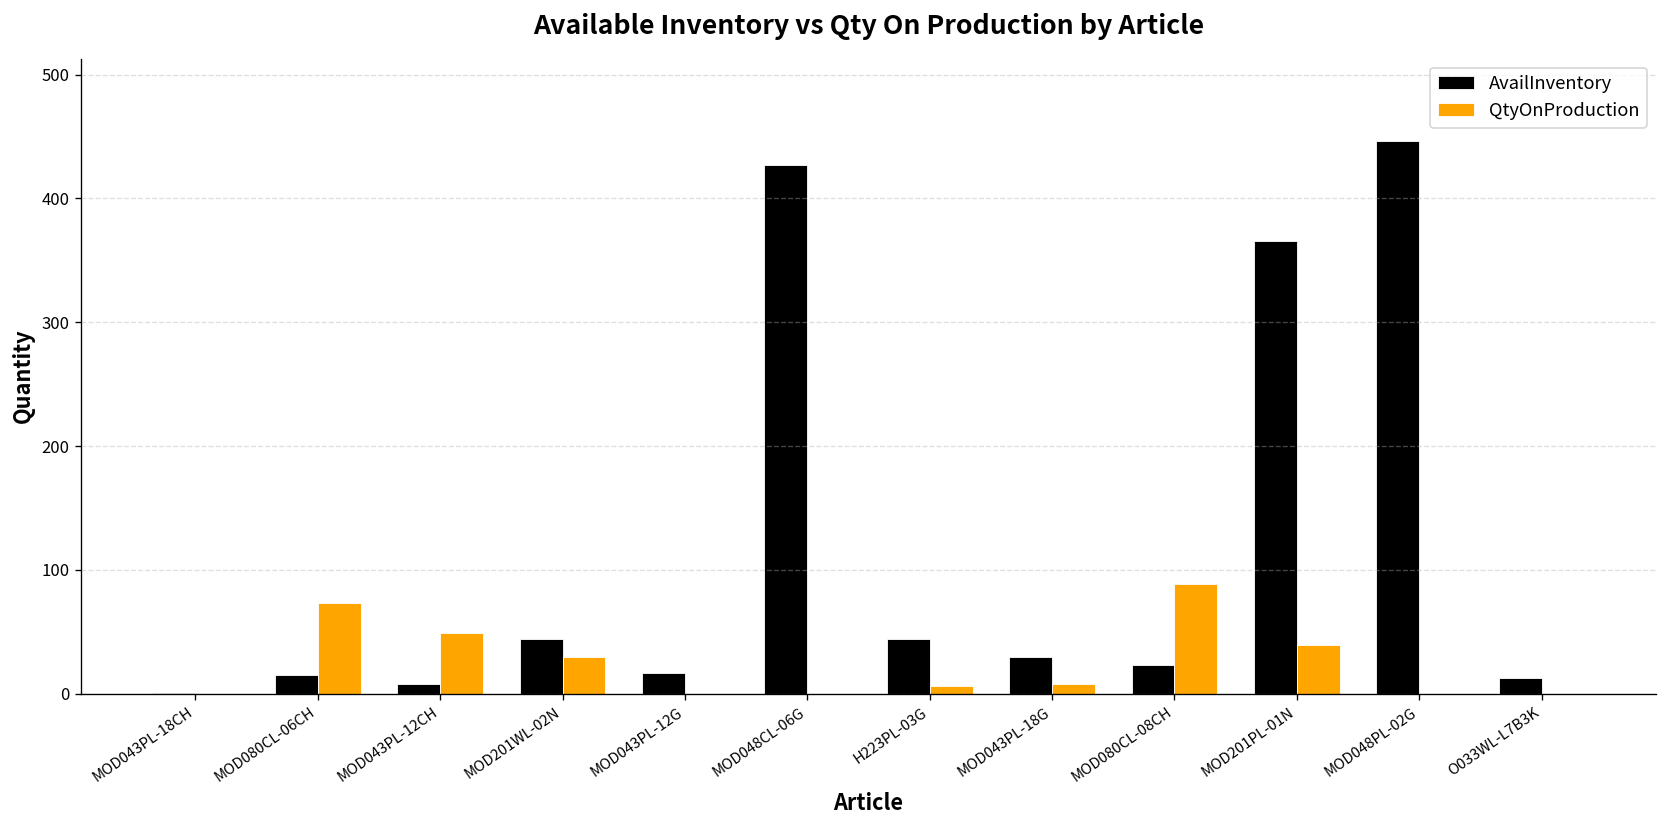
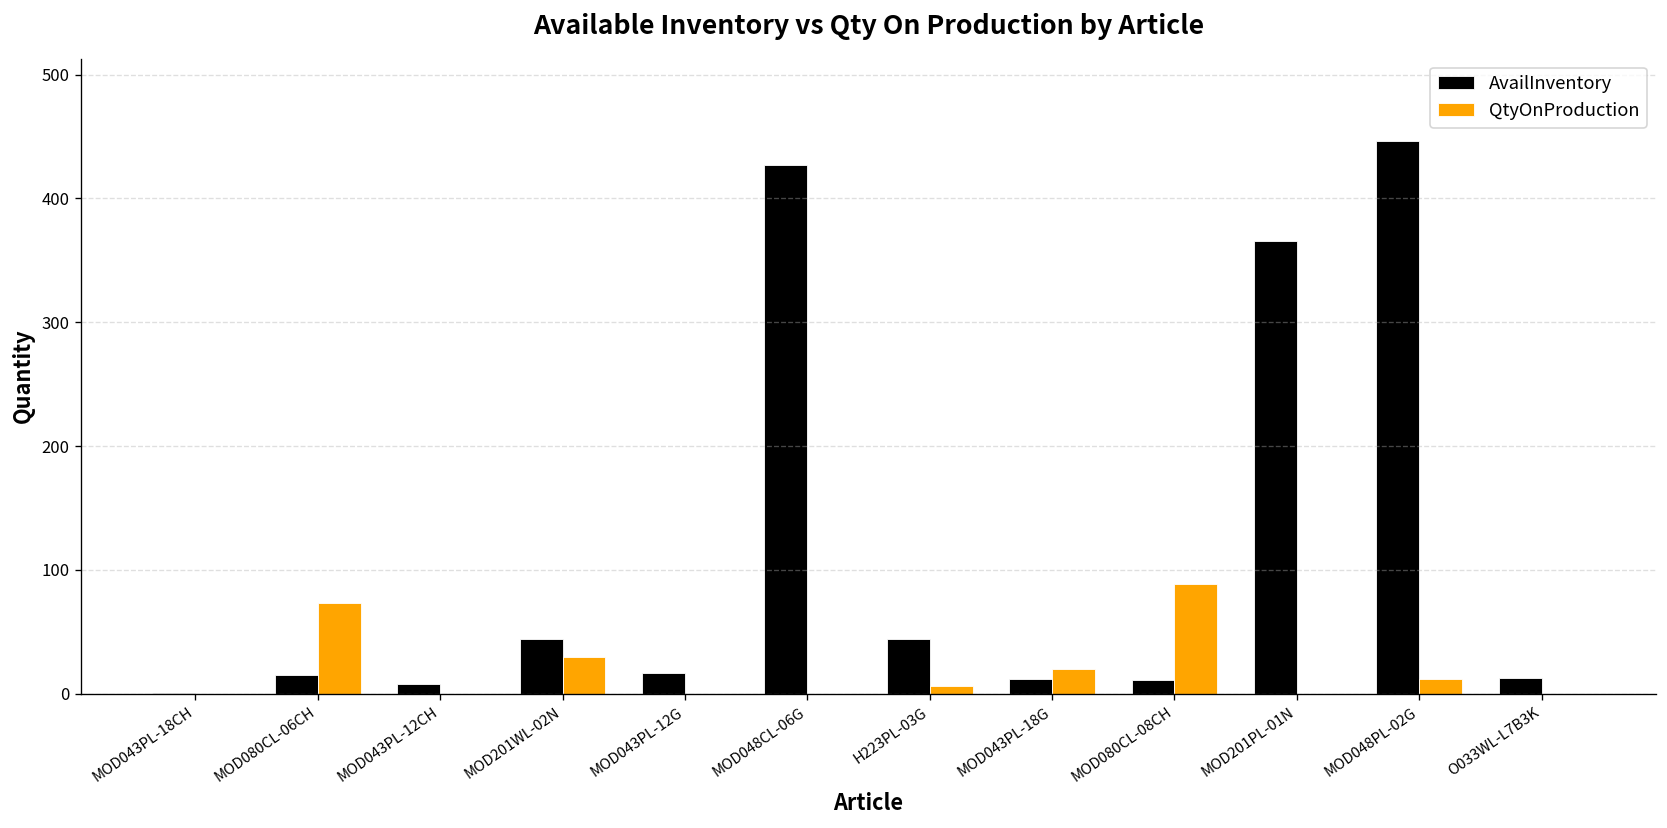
  {
    "AvailInventory": {
      "MOD080CL-06CH": 15,
      "MOD043PL-12CH": 8,
      "MOD201WL-02N": 44,
      "MOD043PL-12G": 17,
      "MOD048CL-06G": 427,
      "H223PL-03G": 44,
-     "MOD043PL-18G": 30,
-     "MOD080CL-08CH": 23,
+     "MOD043PL-18G": 12,
+     "MOD080CL-08CH": 11,
      "MOD201PL-01N": 366,
      "MOD048PL-02G": 446,
      "O033WL-L7B3K": 13
    },
    "QtyOnProduction": {
      "MOD043PL-18CH": 0,
      "MOD080CL-06CH": 73,
-     "MOD043PL-12CH": 49,
+     "MOD043PL-12CH": 0,
      "MOD201WL-02N": 30,
      "MOD043PL-12G": 0,
      "MOD048CL-06G": 0,
      "H223PL-03G": 6,
-     "MOD043PL-18G": 8,
+     "MOD043PL-18G": 20,
      "MOD080CL-08CH": 89,
-     "MOD201PL-01N": 39,
-     "MOD048PL-02G": 0,
+     "MOD201PL-01N": 0,
+     "MOD048PL-02G": 12,
      "O033WL-L7B3K": 0
    }
  }
